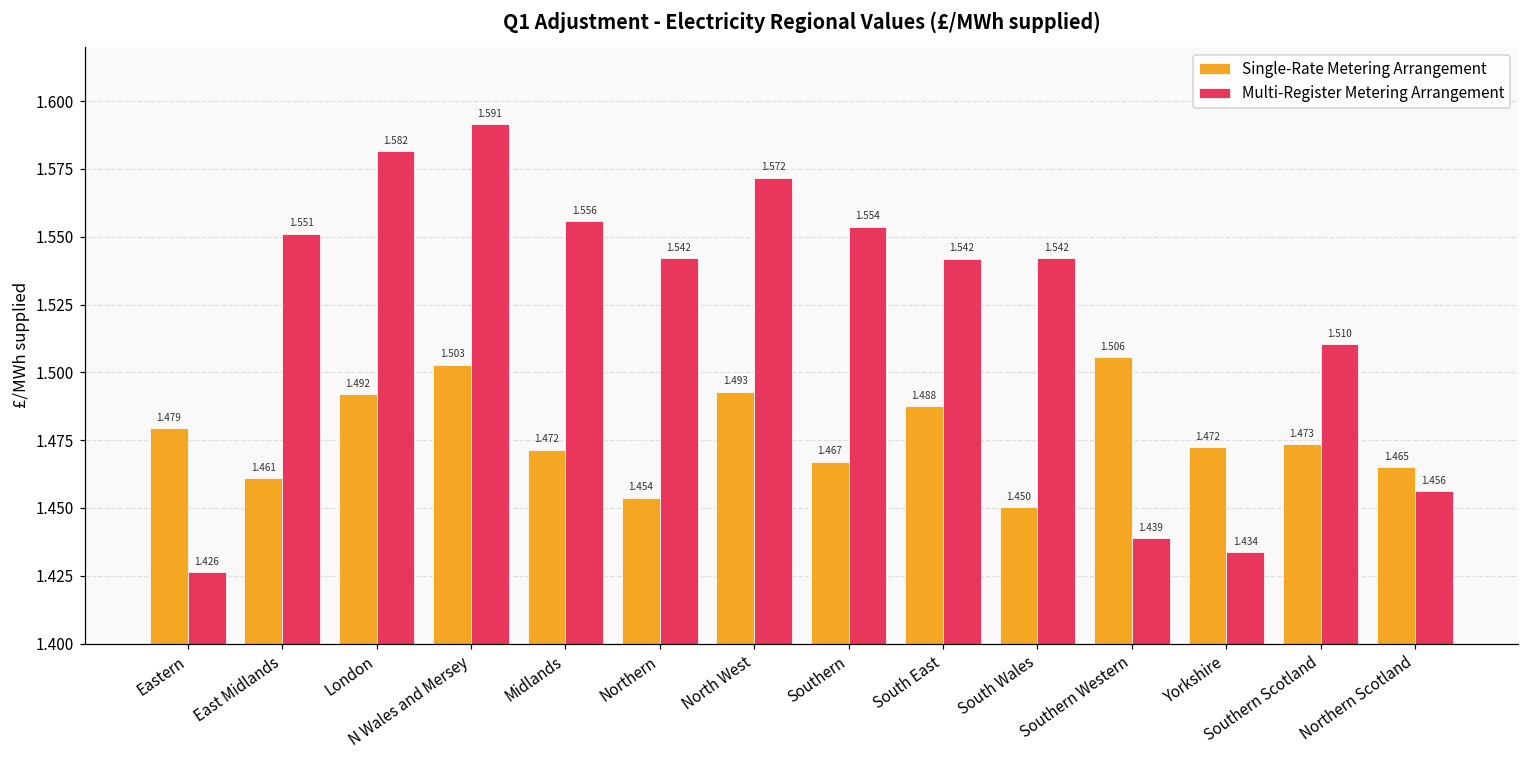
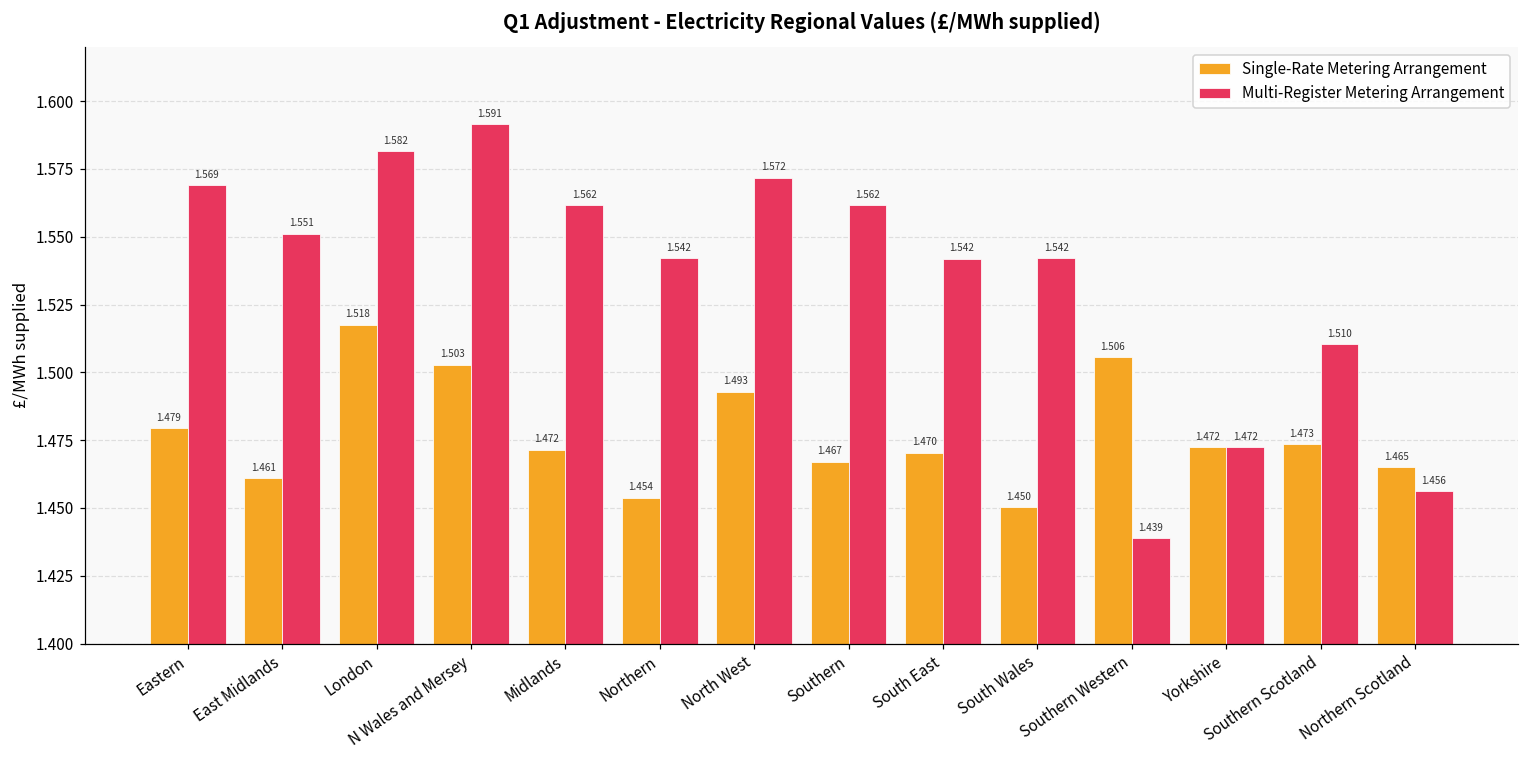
  {
    "Single-Rate Metering Arrangement": {
      "Eastern": 1.479,
      "East Midlands": 1.461,
-     "London": 1.492,
+     "London": 1.518,
      "N Wales and Mersey": 1.503,
      "Midlands": 1.472,
      "Northern": 1.454,
      "North West": 1.493,
      "Southern": 1.467,
-     "South East": 1.488,
+     "South East": 1.470,
      "South Wales": 1.450,
      "Southern Western": 1.506,
      "Yorkshire": 1.472,
      "Southern Scotland": 1.473,
      "Northern Scotland": 1.465
    },
    "Multi-Register Metering Arrangement": {
-     "Eastern": 1.426,
+     "Eastern": 1.569,
      "East Midlands": 1.551,
      "London": 1.582,
      "N Wales and Mersey": 1.591,
-     "Midlands": 1.556,
+     "Midlands": 1.562,
      "Northern": 1.542,
      "North West": 1.572,
-     "Southern": 1.554,
+     "Southern": 1.562,
      "South East": 1.542,
      "South Wales": 1.542,
      "Southern Western": 1.439,
-     "Yorkshire": 1.434,
+     "Yorkshire": 1.472,
      "Southern Scotland": 1.510,
      "Northern Scotland": 1.456
    }
  }
